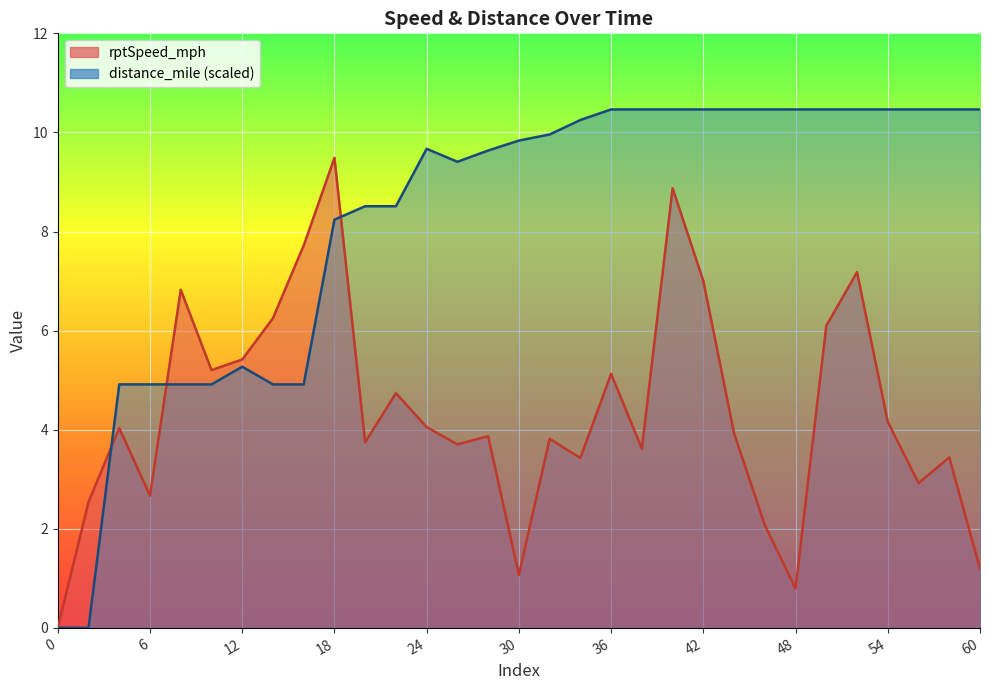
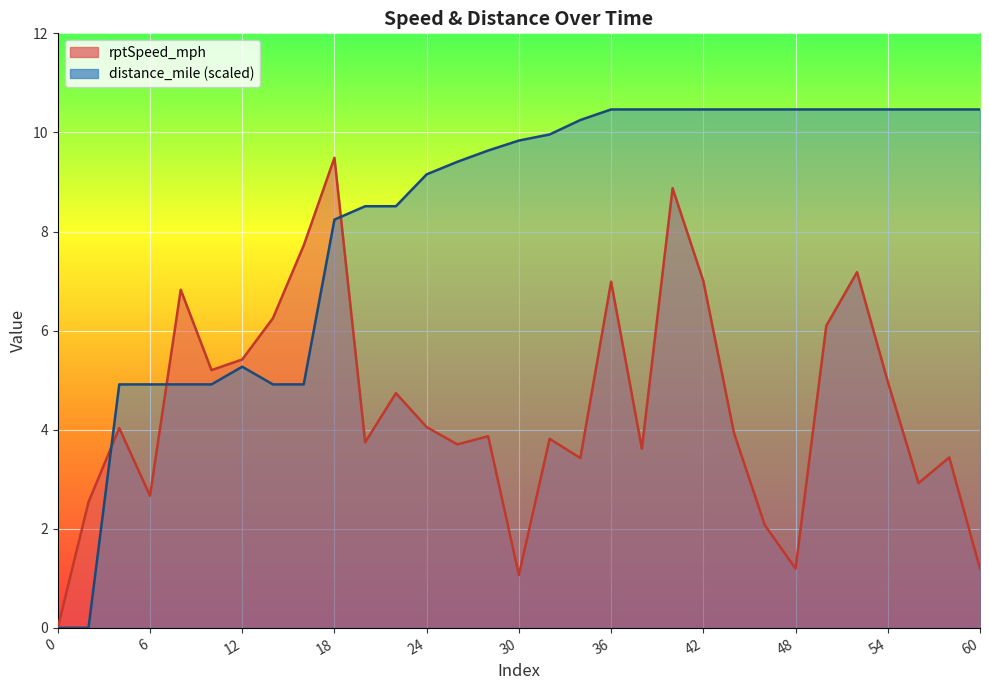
  {
    "rptSpeed_mph": {
      "6": 2.7,
      "12": 5.4,
      "18": 9.5,
      "24": 4.1,
      "30": 1.1,
-     "36": 5.1,
+     "36": 7.0,
      "42": 7.0,
-     "48": 0.8,
-     "54": 4.2,
+     "48": 1.2,
+     "54": 5.0,
      "60": 1.2
    },
    "distance_mile (scaled)": {
      "6": 4.9,
      "12": 5.3,
      "18": 8.2,
-     "24": 9.7,
+     "24": 9.2,
      "30": 9.8,
      "36": 10.5,
      "42": 10.5,
      "48": 10.5,
      "54": 10.5,
      "60": 10.5
    }
  }
